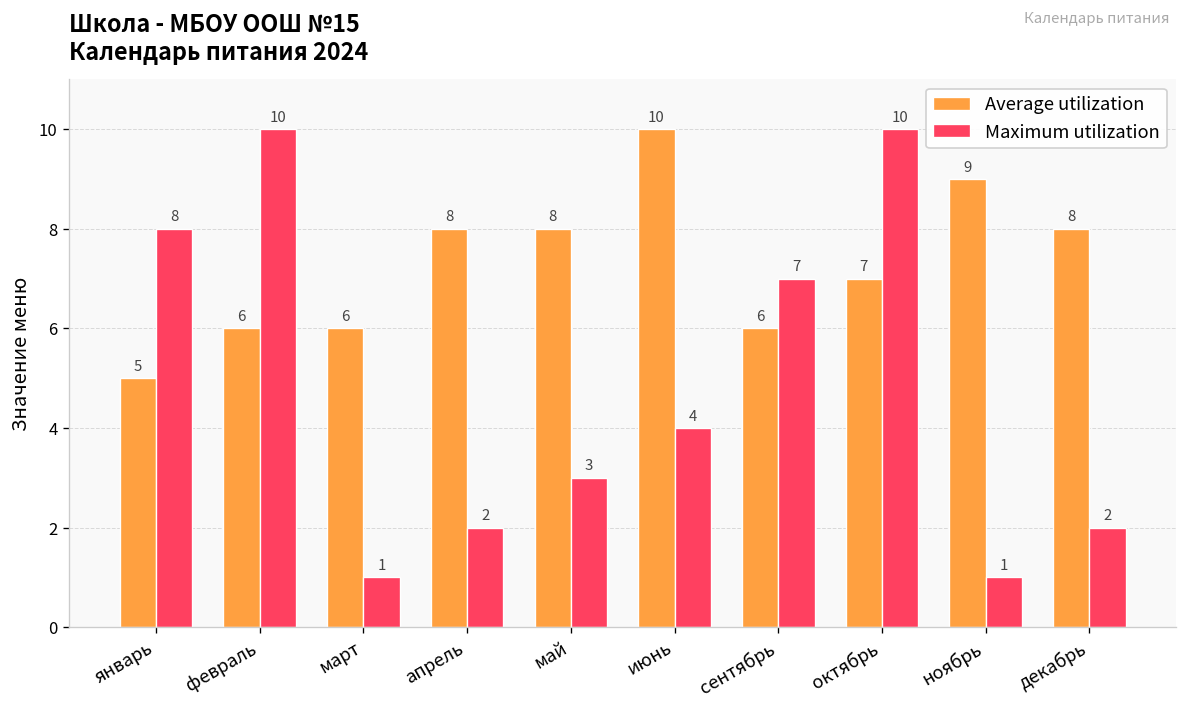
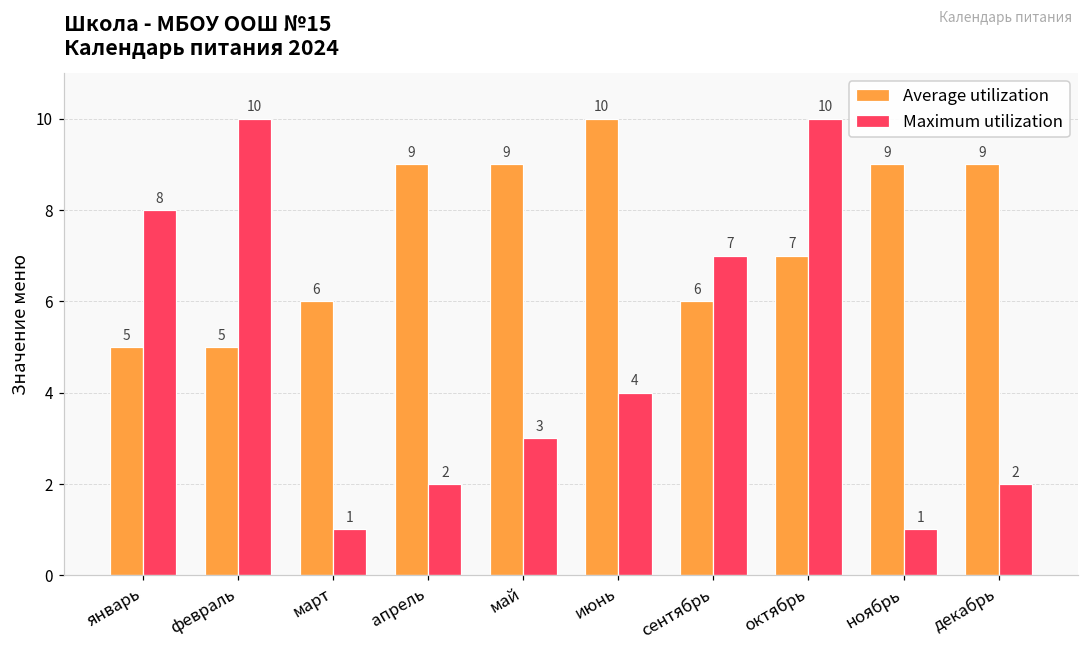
  {
    "Average utilization": {
      "январь": 5,
-     "февраль": 6,
+     "февраль": 5,
      "март": 6,
-     "апрель": 8,
-     "май": 8,
+     "апрель": 9,
+     "май": 9,
      "июнь": 10,
      "сентябрь": 6,
      "октябрь": 7,
      "ноябрь": 9,
-     "декабрь": 8
+     "декабрь": 9
    },
    "Maximum utilization": {
      "январь": 8,
      "февраль": 10,
      "март": 1,
      "апрель": 2,
      "май": 3,
      "июнь": 4,
      "сентябрь": 7,
      "октябрь": 10,
      "ноябрь": 1,
      "декабрь": 2
    }
  }
